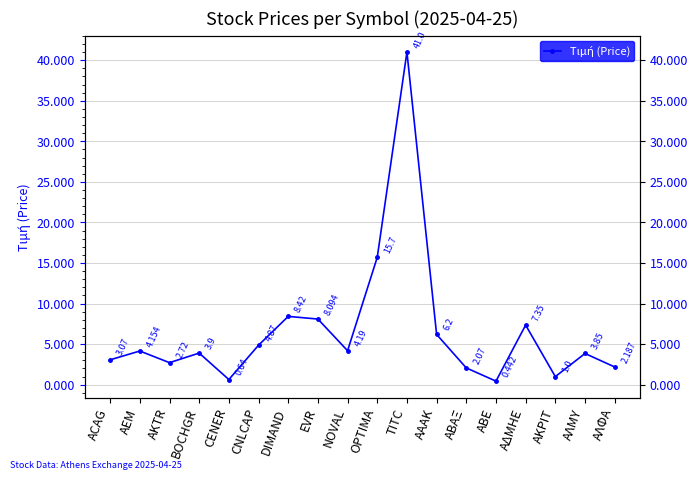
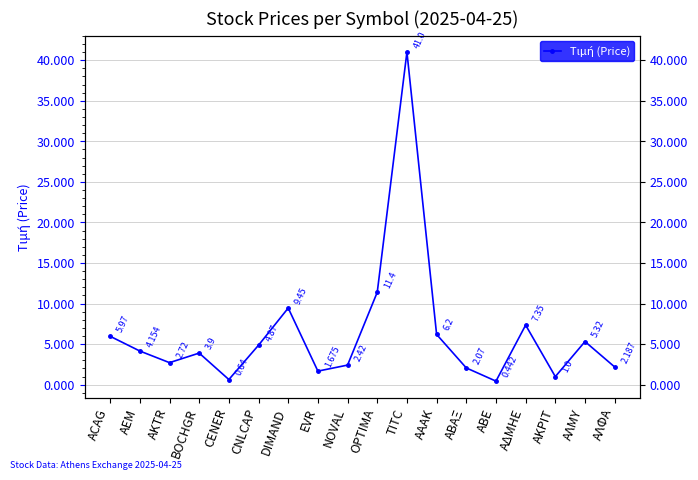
  {
-   "ACAG": 3.07,
+   "ACAG": 5.97,
    "AEM": 4.154,
    "AKTR": 2.72,
    "BOCHGR": 3.9,
    "CENER": 0.64,
    "CNLCAP": 4.87,
-   "DIMAND": 8.42,
-   "EVR": 8.094,
-   "NOVAL": 4.19,
-   "OPTIMA": 15.7,
+   "DIMAND": 9.45,
+   "EVR": 1.675,
+   "NOVAL": 2.42,
+   "OPTIMA": 11.4,
    "TITC": 41.0,
    "ΑΑΑΚ": 6.2,
    "ΑΒΑΞ": 2.07,
    "ΑΒΕ": 0.442,
    "ΑΔΜΗΕ": 7.35,
    "ΑΚΡΙΤ": 1.0,
-   "ΑΛΜΥ": 3.85,
+   "ΑΛΜΥ": 5.32,
    "ΑΛΦΑ": 2.187
  }
